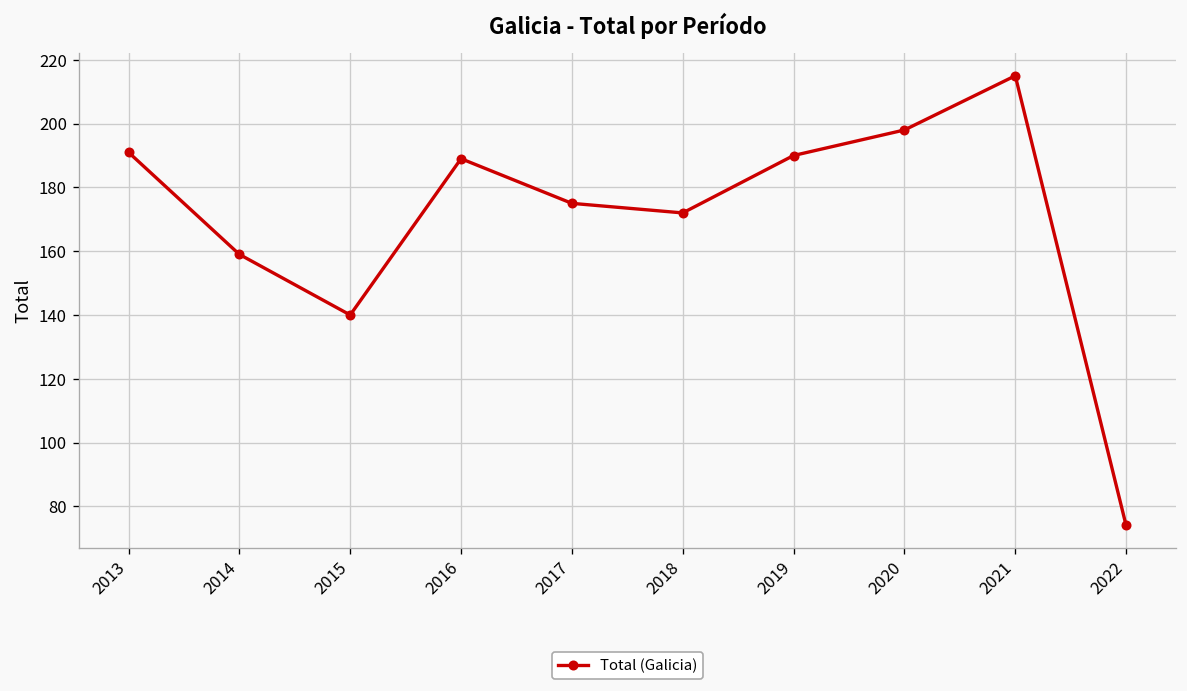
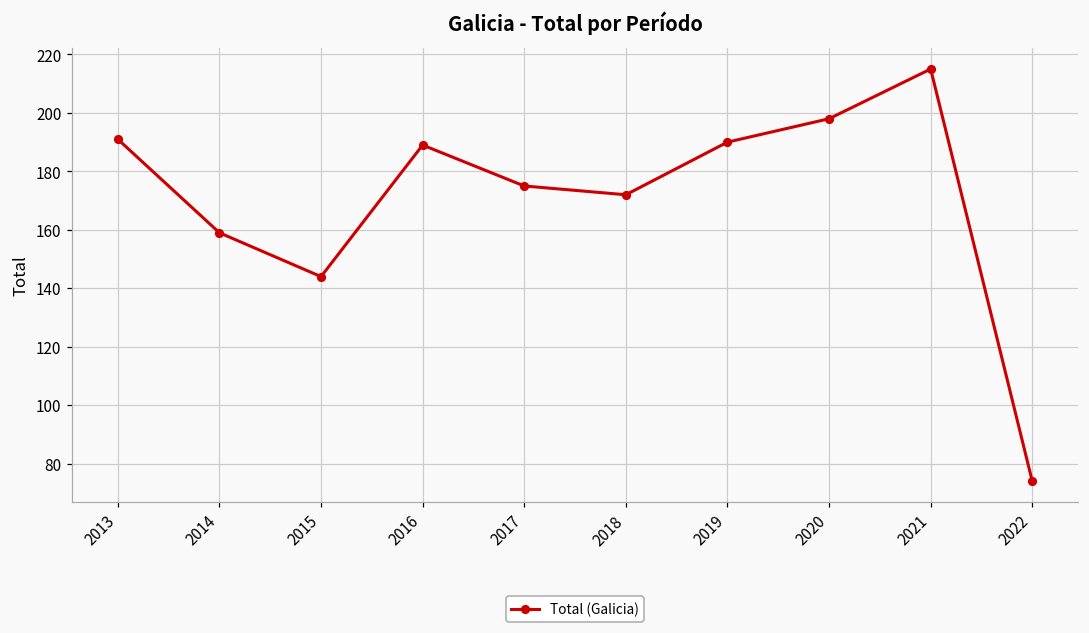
  {
    "2013": 191,
    "2014": 159,
-   "2015": 140,
+   "2015": 144,
    "2016": 189,
    "2017": 175,
    "2018": 172,
    "2019": 190,
    "2020": 198,
    "2021": 215,
    "2022": 74
  }
